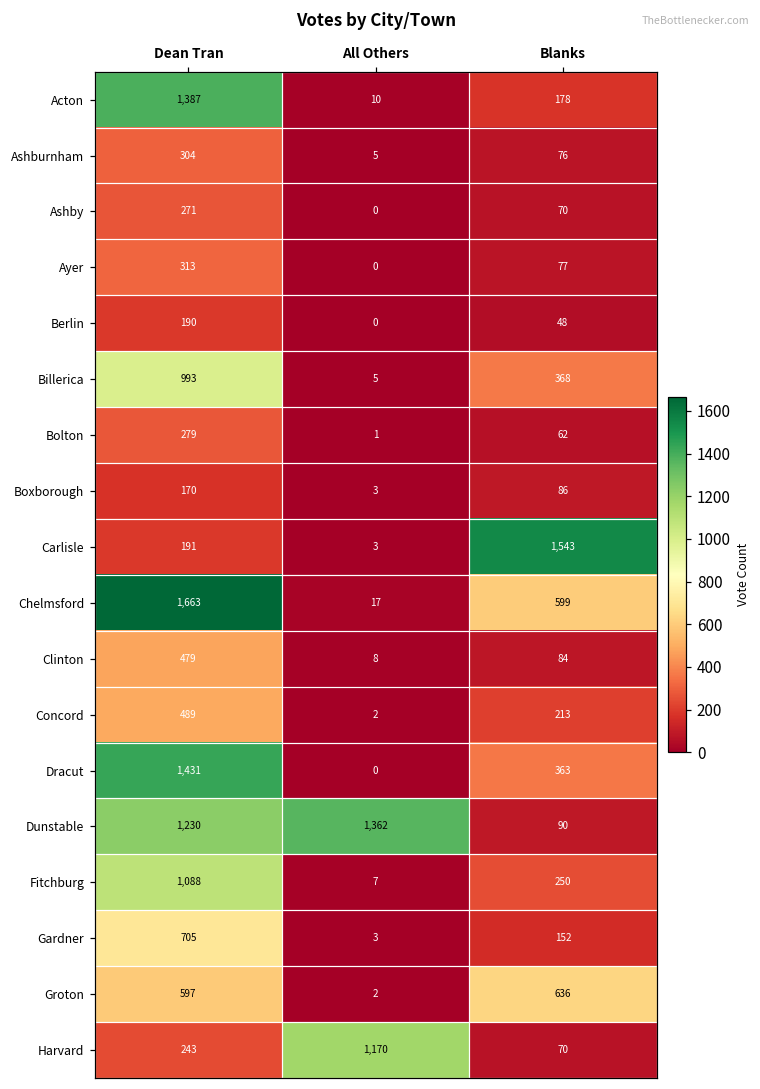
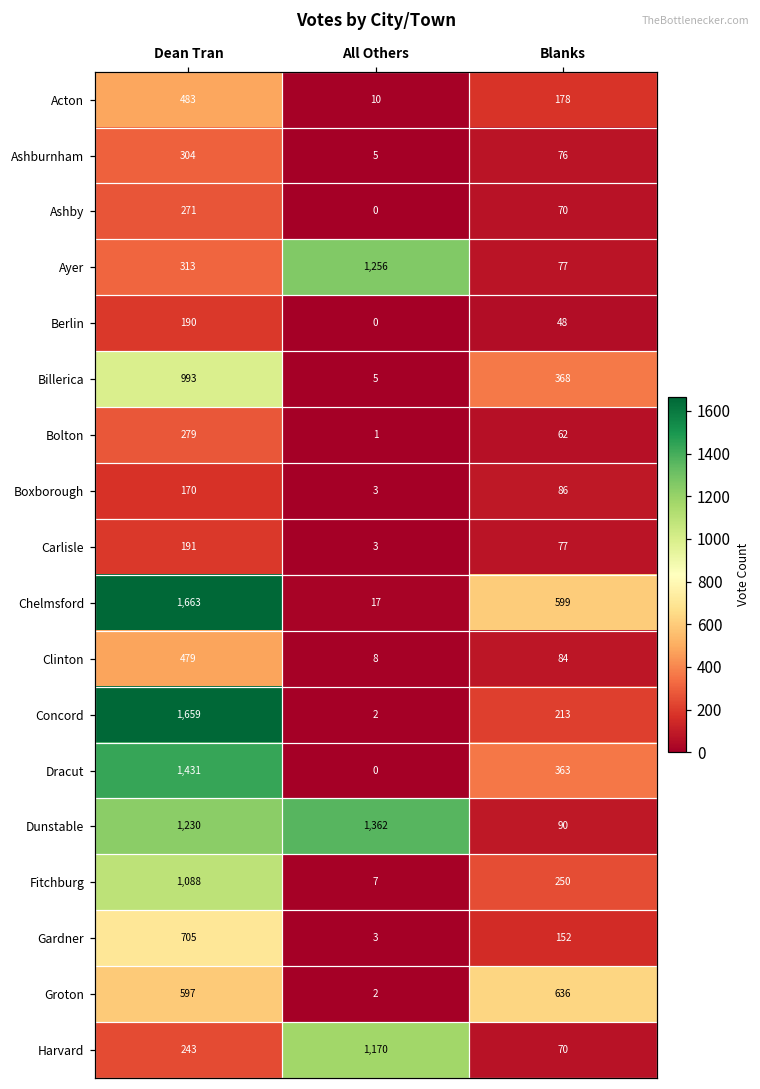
  {
    "Acton": {
-     "Dean Tran": "1,387",
+     "Dean Tran": "483",
      "All Others": "10",
      "Blanks": "178"
    },
    "Ashburnham": {
      "Dean Tran": "304",
      "All Others": "5",
      "Blanks": "76"
    },
    "Ashby": {
      "Dean Tran": "271",
      "All Others": "0",
      "Blanks": "70"
    },
    "Ayer": {
      "Dean Tran": "313",
-     "All Others": "0",
+     "All Others": "1,256",
      "Blanks": "77"
    },
    "Berlin": {
      "Dean Tran": "190",
      "All Others": "0",
      "Blanks": "48"
    },
    "Billerica": {
      "Dean Tran": "993",
      "All Others": "5",
      "Blanks": "368"
    },
    "Bolton": {
      "Dean Tran": "279",
      "All Others": "1",
      "Blanks": "62"
    },
    "Boxborough": {
      "Dean Tran": "170",
      "All Others": "3",
      "Blanks": "86"
    },
    "Carlisle": {
      "Dean Tran": "191",
      "All Others": "3",
-     "Blanks": "1,543"
+     "Blanks": "77"
    },
    "Chelmsford": {
      "Dean Tran": "1,663",
      "All Others": "17",
      "Blanks": "599"
    },
    "Clinton": {
      "Dean Tran": "479",
      "All Others": "8",
      "Blanks": "84"
    },
    "Concord": {
-     "Dean Tran": "489",
+     "Dean Tran": "1,659",
      "All Others": "2",
      "Blanks": "213"
    },
    "Dracut": {
      "Dean Tran": "1,431",
      "All Others": "0",
      "Blanks": "363"
    },
    "Dunstable": {
      "Dean Tran": "1,230",
      "All Others": "1,362",
      "Blanks": "90"
    },
    "Fitchburg": {
      "Dean Tran": "1,088",
      "All Others": "7",
      "Blanks": "250"
    },
    "Gardner": {
      "Dean Tran": "705",
      "All Others": "3",
      "Blanks": "152"
    },
    "Groton": {
      "Dean Tran": "597",
      "All Others": "2",
      "Blanks": "636"
    },
    "Harvard": {
      "Dean Tran": "243",
      "All Others": "1,170",
      "Blanks": "70"
    }
  }
